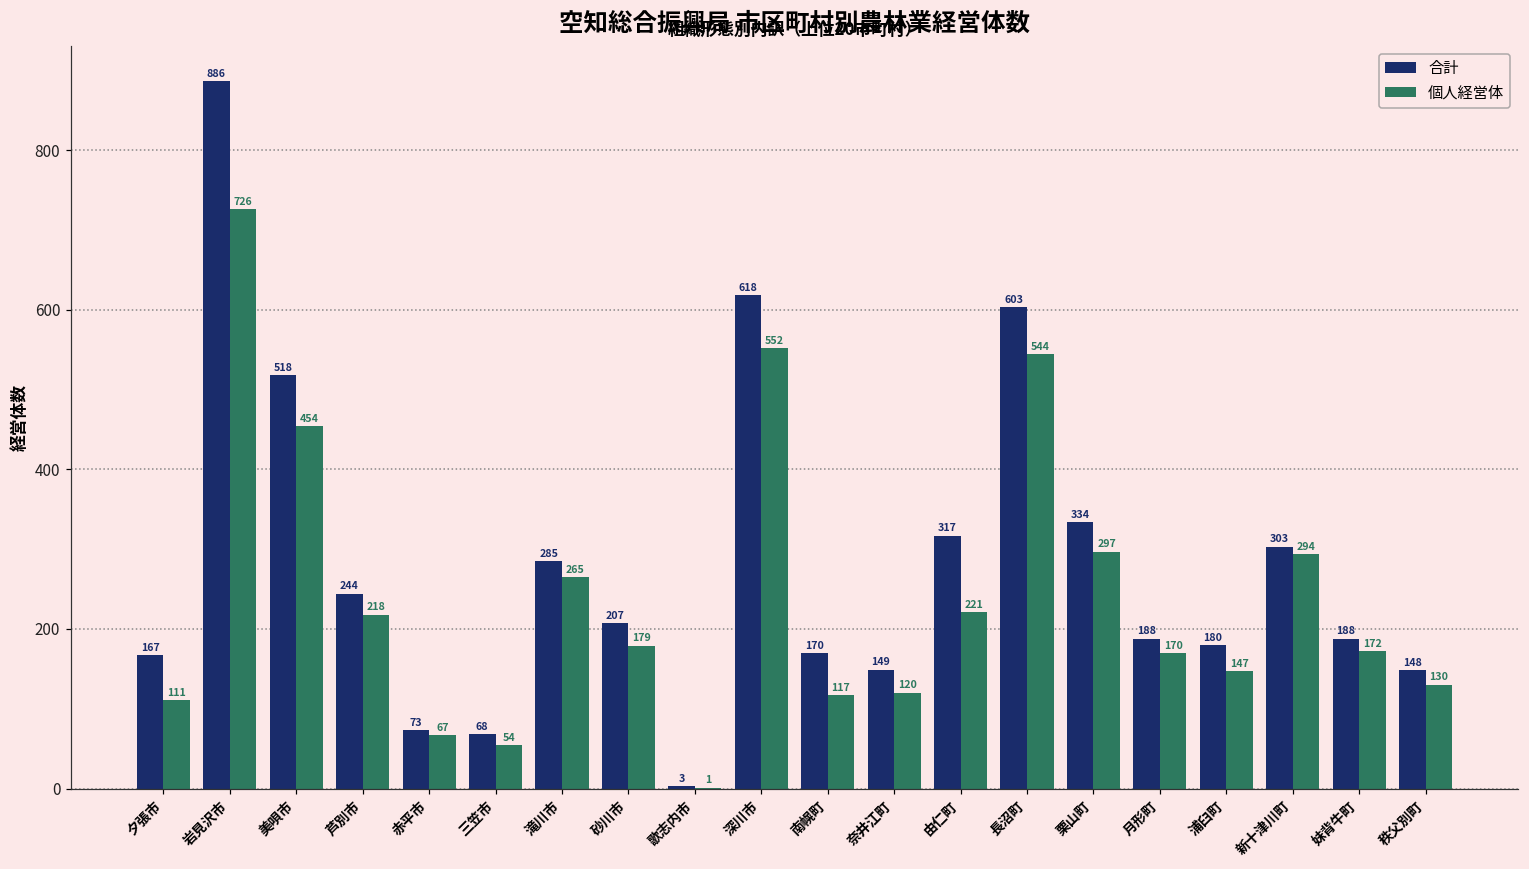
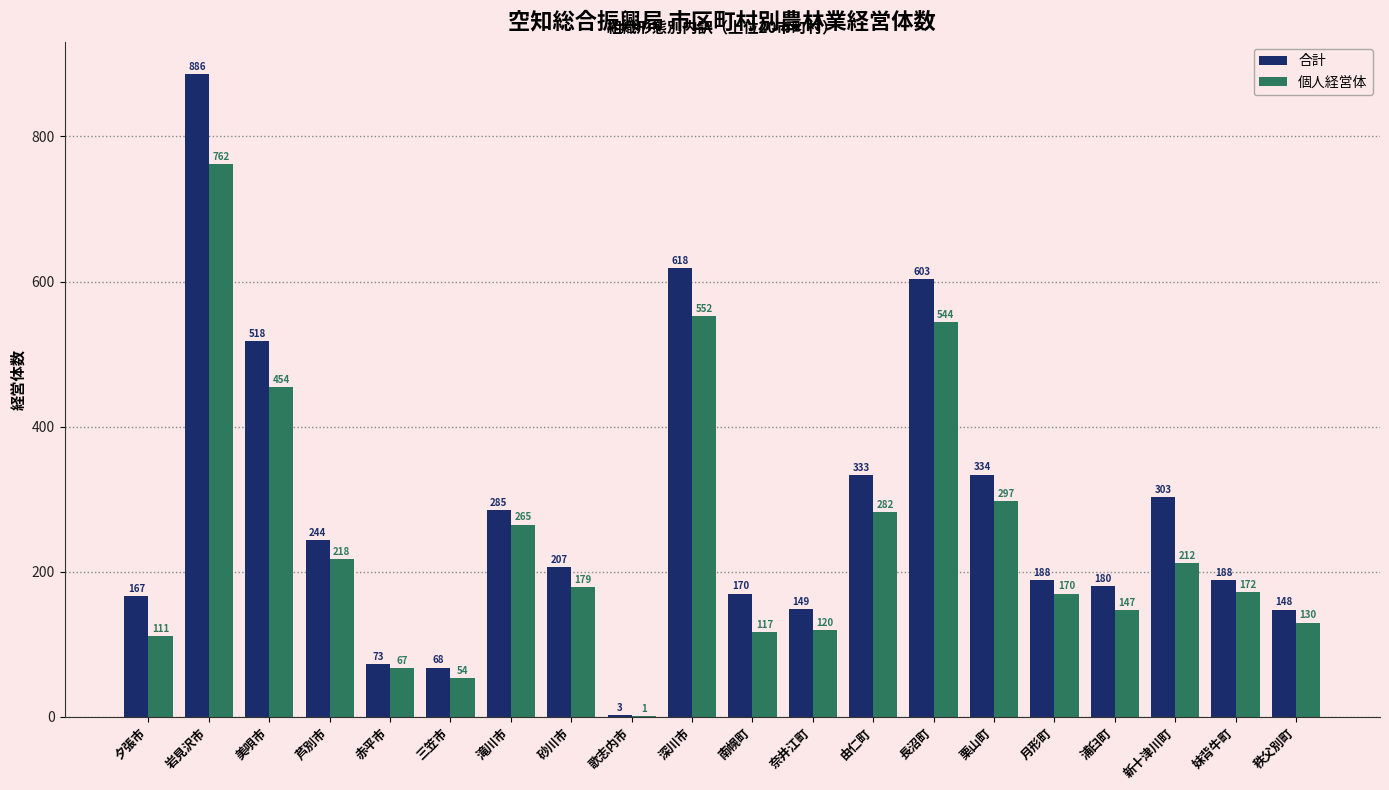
  {
    "合計": {
      "夕張市": 167,
      "岩見沢市": 886,
      "美唄市": 518,
      "芦別市": 244,
      "赤平市": 73,
      "三笠市": 68,
      "滝川市": 285,
      "砂川市": 207,
      "歌志内市": 3,
      "深川市": 618,
      "南幌町": 170,
      "奈井江町": 149,
-     "由仁町": 317,
+     "由仁町": 333,
      "長沼町": 603,
      "栗山町": 334,
      "月形町": 188,
      "浦臼町": 180,
      "新十津川町": 303,
      "妹背牛町": 188,
      "秩父別町": 148
    },
    "個人経営体": {
      "夕張市": 111,
-     "岩見沢市": 726,
+     "岩見沢市": 762,
      "美唄市": 454,
      "芦別市": 218,
      "赤平市": 67,
      "三笠市": 54,
      "滝川市": 265,
      "砂川市": 179,
      "歌志内市": 1,
      "深川市": 552,
      "南幌町": 117,
      "奈井江町": 120,
-     "由仁町": 221,
+     "由仁町": 282,
      "長沼町": 544,
      "栗山町": 297,
      "月形町": 170,
      "浦臼町": 147,
-     "新十津川町": 294,
+     "新十津川町": 212,
      "妹背牛町": 172,
      "秩父別町": 130
    }
  }
